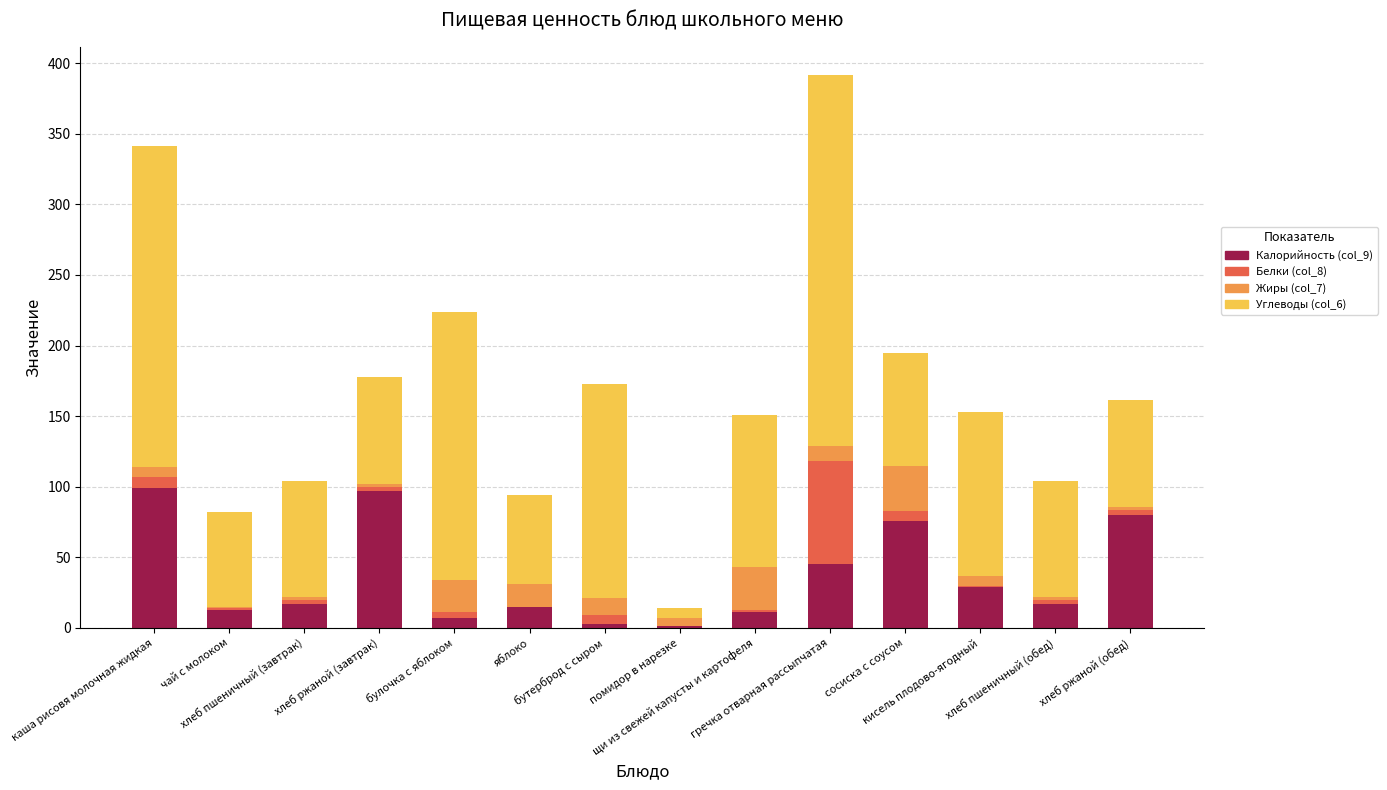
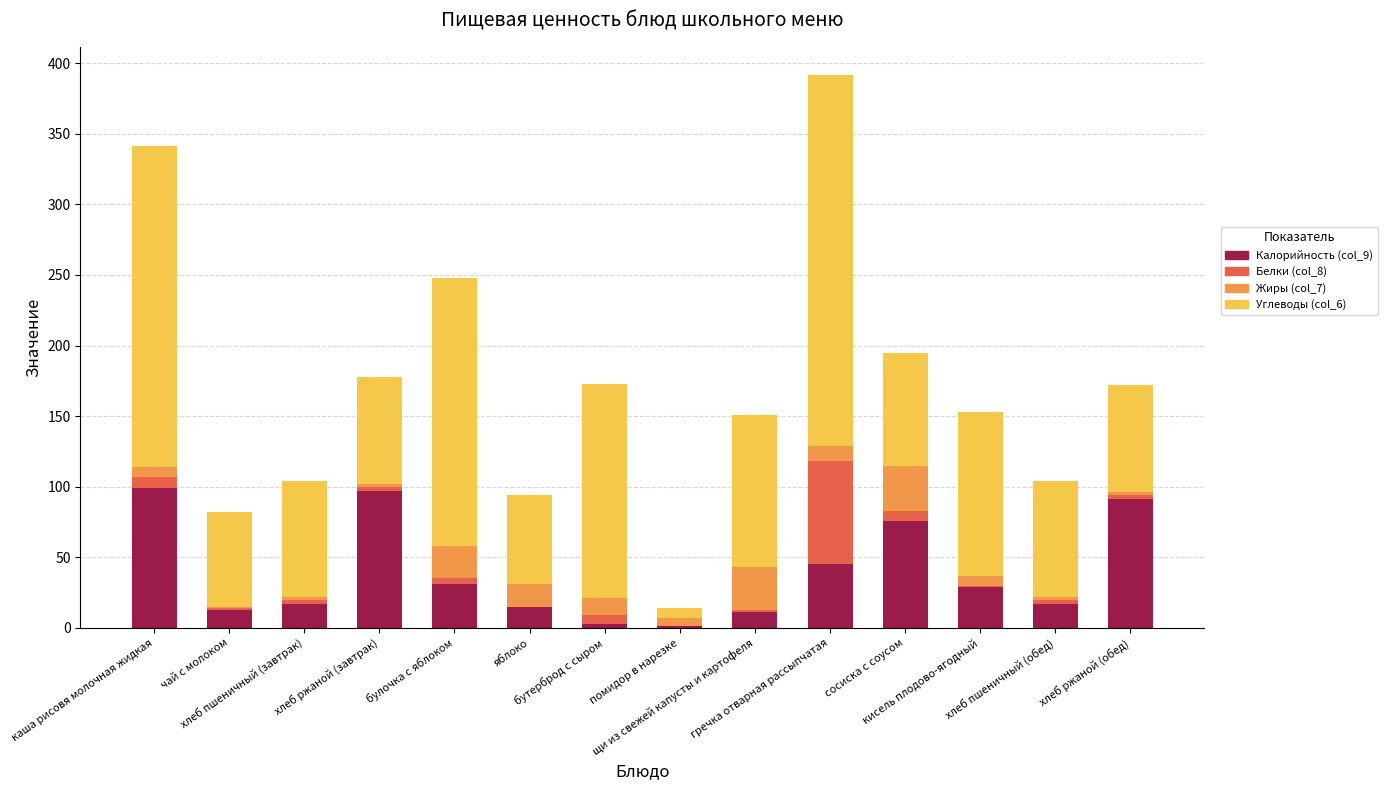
  {
    "Калорийность (col_9)": {
      "каша рисовя молочная жидкая": 99,
      "чай с молоком": 13,
      "хлеб пшеничный (завтрак)": 17,
      "хлеб ржаной (завтрак)": 97,
-     "булочка с яблоком": 7,
+     "булочка с яблоком": 31,
      "яблоко": 15,
      "бутерброд с сыром": 3,
      "щи из свежей капусты и картофеля": 11,
      "гречка отварная рассыпчатая": 45,
      "сосиска с соусом": 76,
      "кисель плодово-ягодный": 29,
      "хлеб пшеничный (обед)": 17,
-     "хлеб ржаной (обед)": 80
+     "хлеб ржаной (обед)": 91
    }
  }
